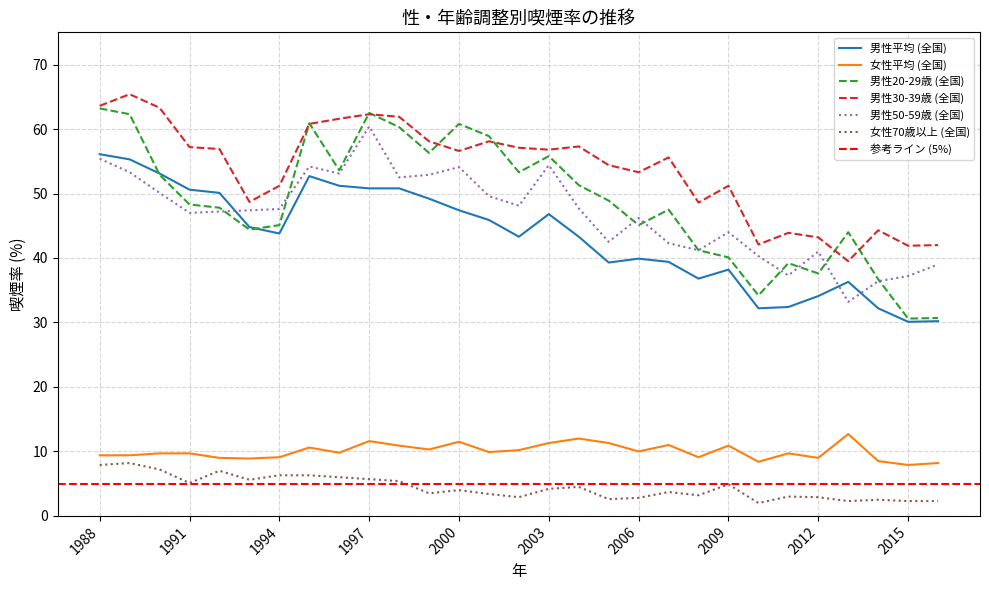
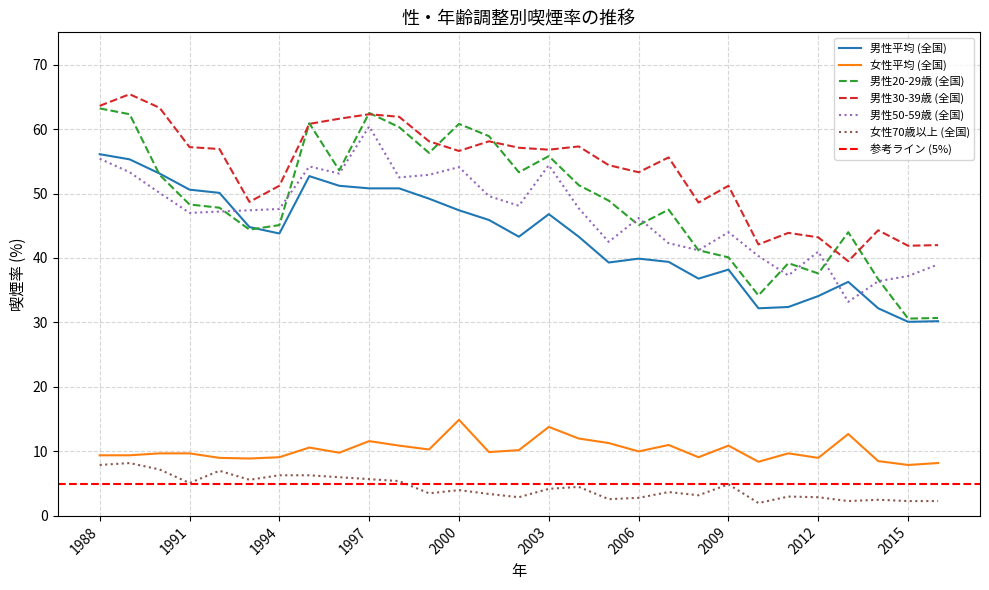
  {
    "男性平均 (全国)": {
      "1988": 56,
      "1991": 51,
      "1994": 44,
      "1997": 51,
      "2000": 47,
      "2003": 47,
      "2006": 40,
      "2009": 38,
      "2012": 34,
      "2015": 30
    },
    "女性平均 (全国)": {
      "1988": 9,
      "1991": 10,
      "1994": 9,
      "1997": 12,
-     "2000": 12,
-     "2003": 11,
+     "2000": 15,
+     "2003": 14,
      "2006": 10,
      "2009": 11,
      "2012": 9,
      "2015": 8
    },
    "男性20-29歳 (全国)": {
      "1988": 63,
      "1991": 48,
      "1994": 45,
      "2000": 61,
      "2003": 56,
      "2006": 45,
      "2009": 40,
      "2012": 38,
      "2015": 31
    },
    "男性30-39歳 (全国)": {
      "1988": 64,
      "1991": 57,
      "1994": 51,
      "2000": 57,
      "2003": 57,
      "2006": 53,
      "2009": 51,
      "2012": 43,
      "2015": 42
    },
    "男性50-59歳 (全国)": {
      "1988": 55,
      "1991": 47,
      "1994": 48,
      "1997": 60,
      "2000": 54,
      "2003": 54,
      "2006": 46,
      "2009": 44,
      "2012": 41,
      "2015": 37
    },
    "女性70歳以上 (全国)": {
      "1988": 8,
      "1991": 5,
      "1994": 6,
      "1997": 6,
      "2000": 4,
      "2003": 4,
      "2006": 3,
      "2009": 5,
      "2012": 3,
      "2015": 2
    }
  }
